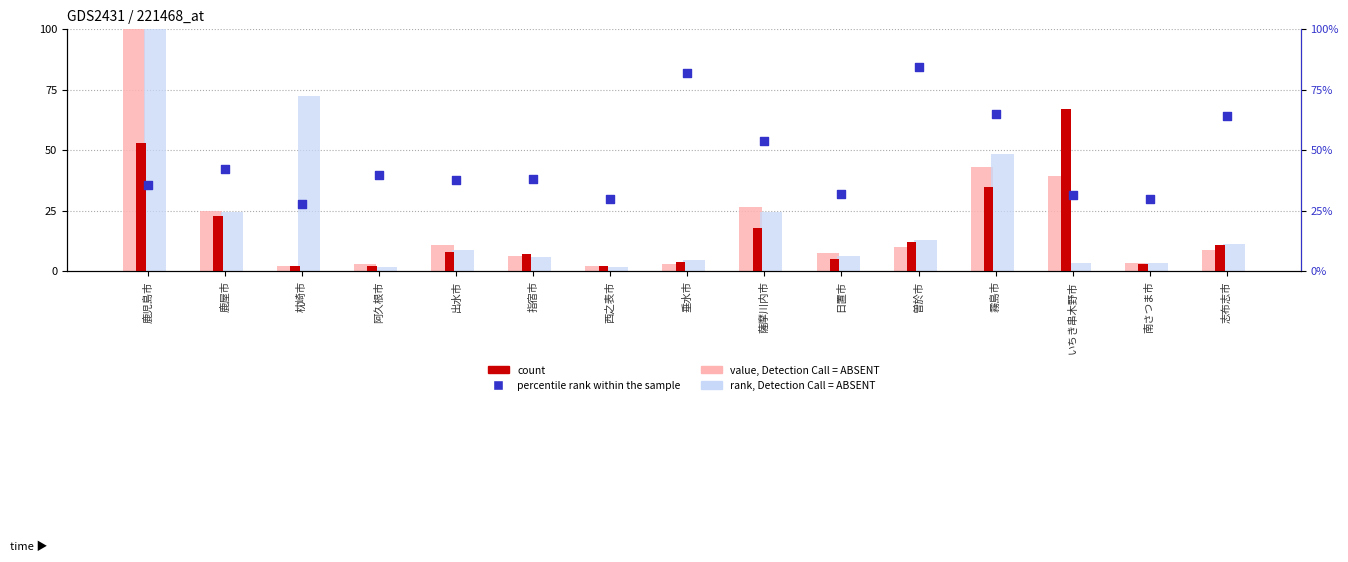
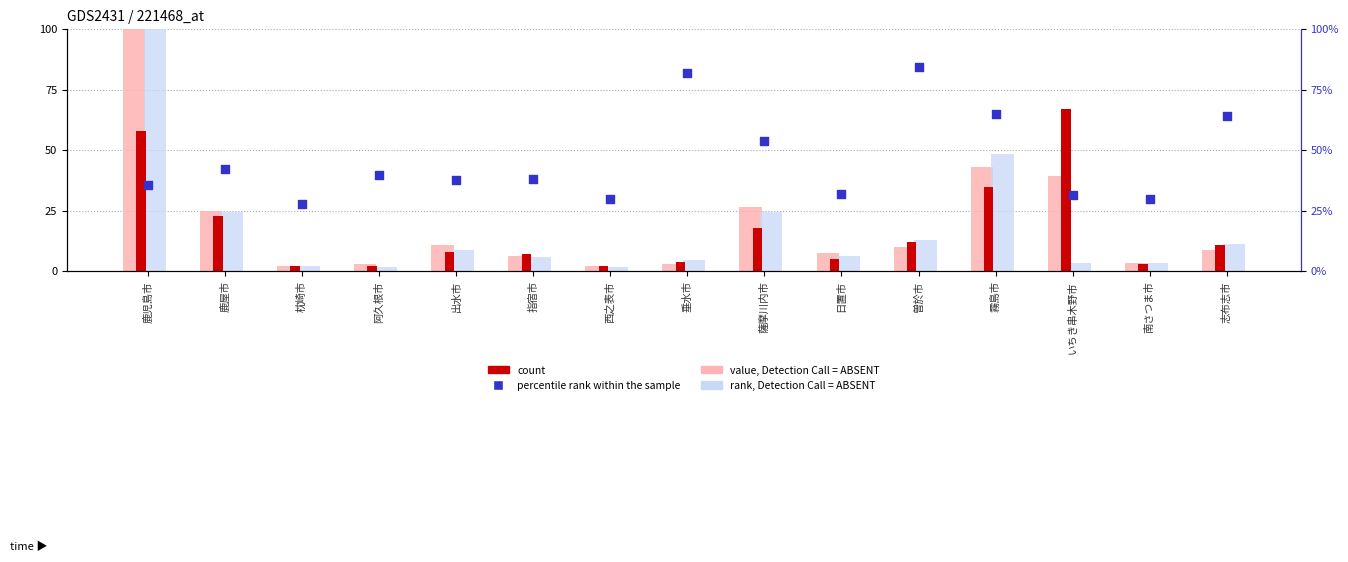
  {
    "value, Detection Call = ABSENT": {
      "鹿児島市": 100,
      "鹿屋市": 25,
      "枕崎市": 2,
      "阿久根市": 3,
      "出水市": 11,
      "指宿市": 6,
      "西之表市": 2,
      "垂水市": 3,
      "薩摩川内市": 26,
      "日置市": 7,
      "曽於市": 10,
      "霧島市": 43,
      "いちき串木野市": 39,
      "南さつま市": 4,
      "志布志市": 9
    },
    "rank, Detection Call = ABSENT": {
      "鹿児島市": 100,
      "鹿屋市": 24,
-     "枕崎市": 73,
+     "枕崎市": 2,
      "阿久根市": 2,
      "出水市": 9,
      "指宿市": 6,
      "西之表市": 2,
      "垂水市": 5,
      "薩摩川内市": 25,
      "日置市": 6,
      "曽於市": 13,
      "霧島市": 49,
      "いちき串木野市": 3,
      "南さつま市": 3,
      "志布志市": 11
    },
    "count": {
-     "鹿児島市": 53,
+     "鹿児島市": 58,
      "枕崎市": 2,
      "指宿市": 7,
      "西之表市": 2,
      "垂水市": 4,
      "曽於市": 12,
      "いちき串木野市": 67,
      "南さつま市": 3,
      "志布志市": 11
    }
  }
